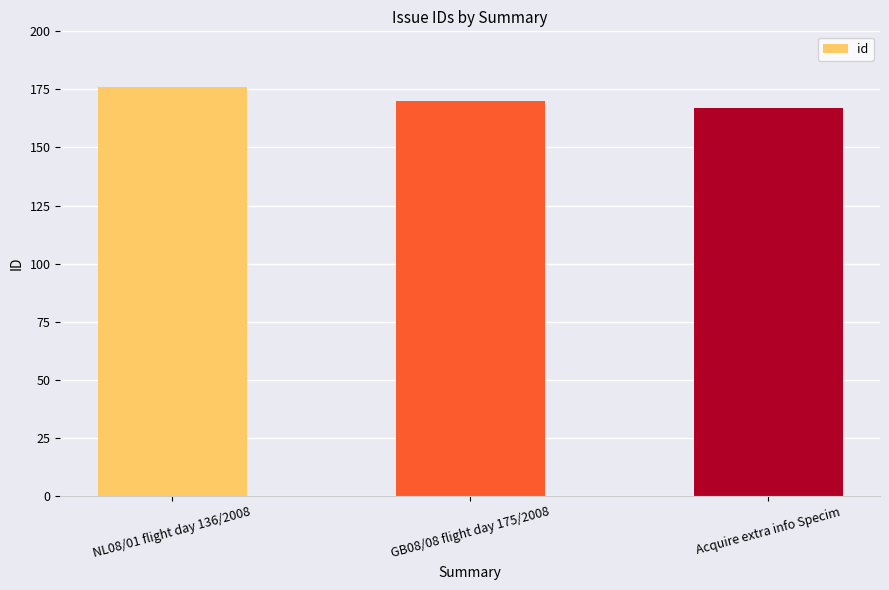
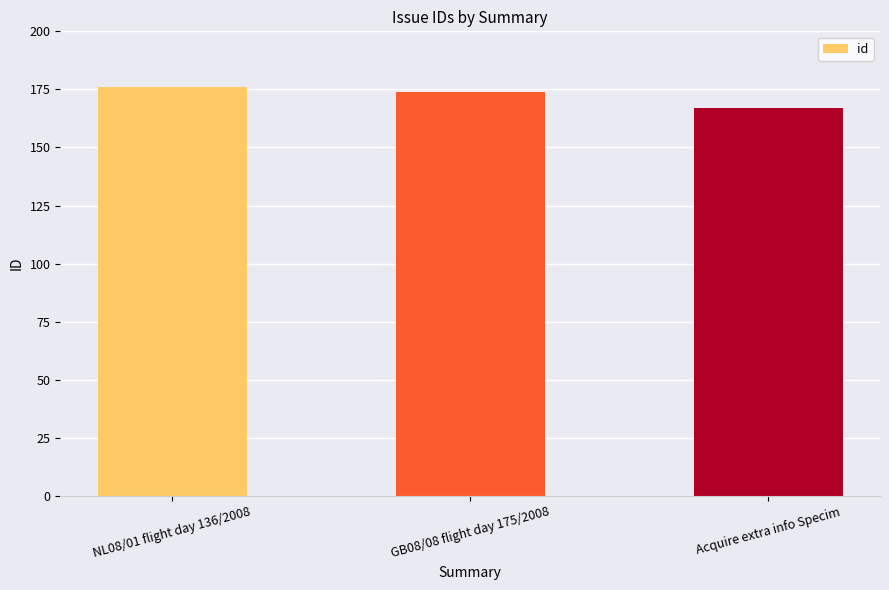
  {
    "NL08/01 flight day 136/2008": 176,
-   "GB08/08 flight day 175/2008": 170,
+   "GB08/08 flight day 175/2008": 174,
    "Acquire extra info Specim": 167
  }
